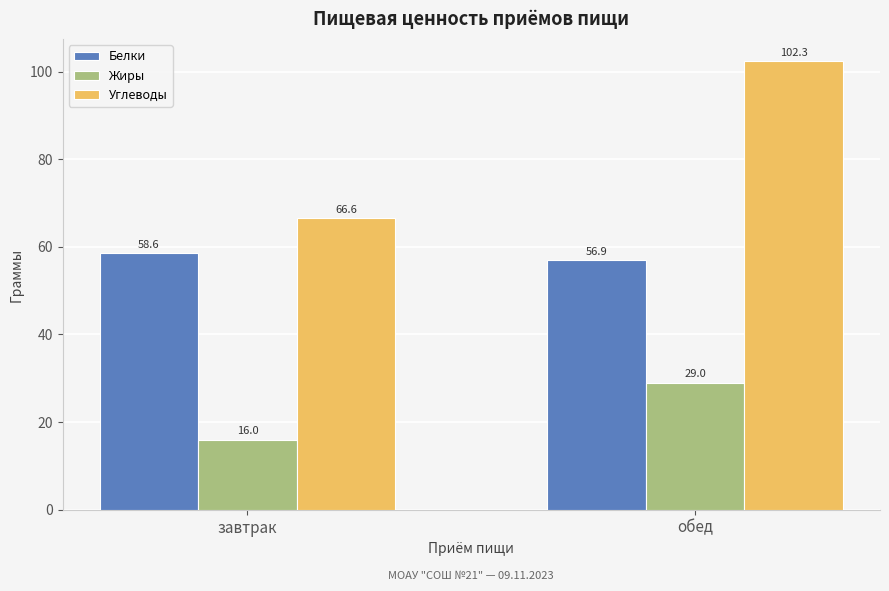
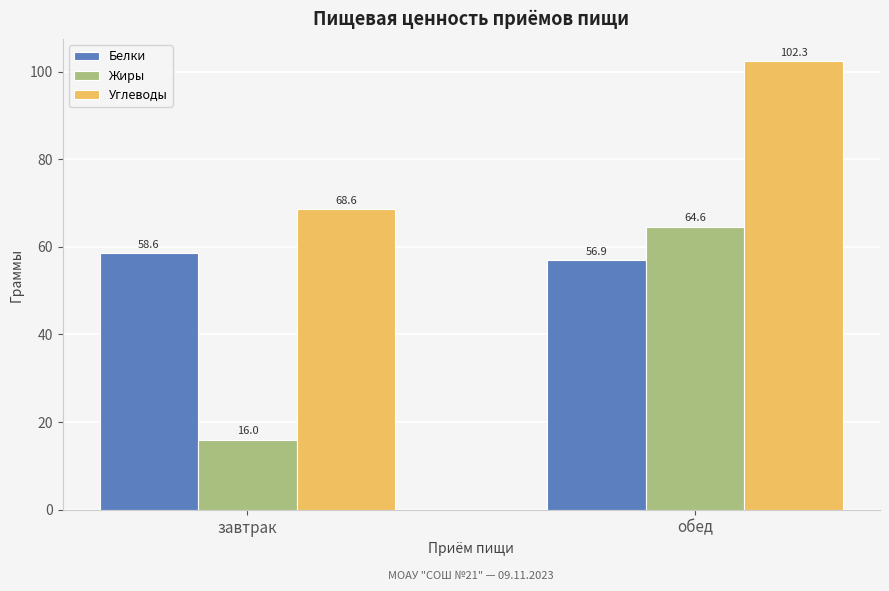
  {
    "Белки": {
      "завтрак": 58.6,
      "обед": 56.9
    },
    "Жиры": {
      "завтрак": 16.0,
-     "обед": 29.0
+     "обед": 64.6
    },
    "Углеводы": {
-     "завтрак": 66.6,
+     "завтрак": 68.6,
      "обед": 102.3
    }
  }
